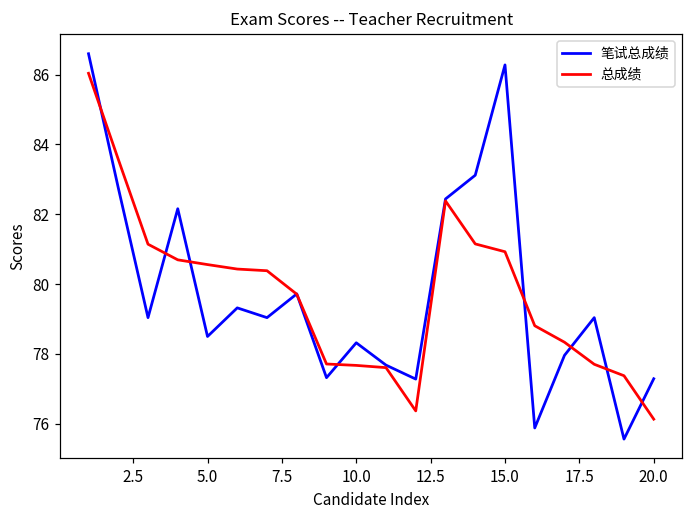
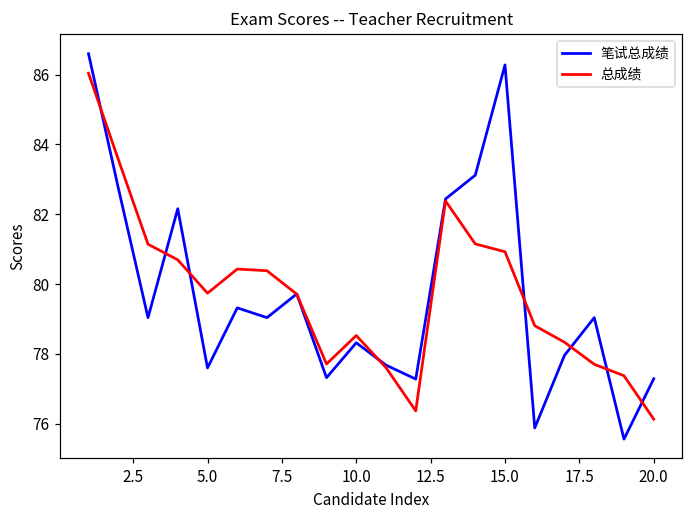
  {
    "笔试总成绩": {
-     "5.0": 78.5,
+     "5.0": 77.6,
      "10.0": 78.3,
      "15.0": 86.3,
      "20.0": 77.3
    },
    "总成绩": {
-     "5.0": 80.6,
-     "10.0": 77.7,
+     "5.0": 79.7,
+     "10.0": 78.5,
      "15.0": 80.9,
      "20.0": 76.1
    }
  }
